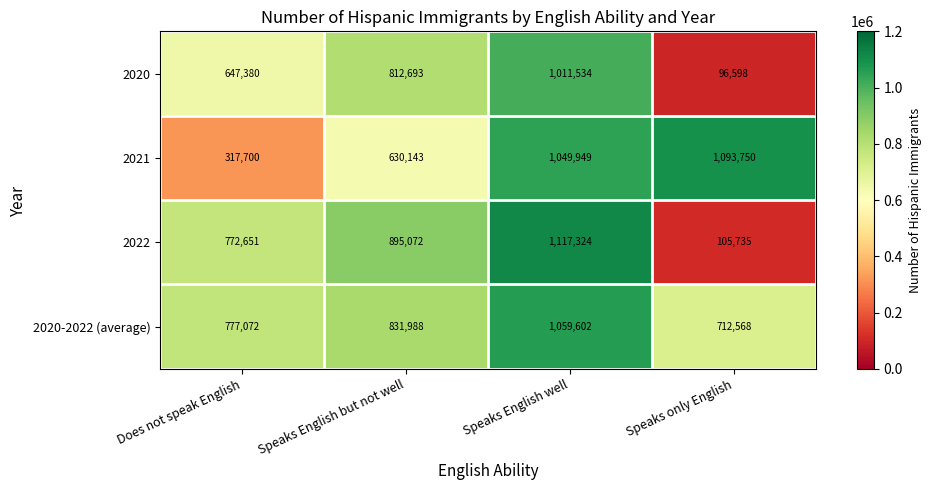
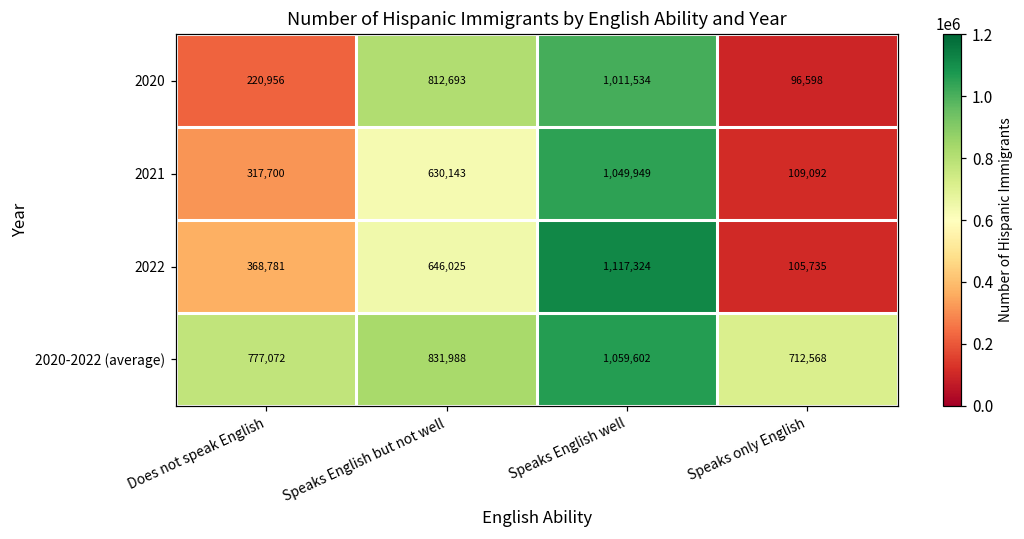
  {
    "2020": {
-     "Does not speak English": "647,380",
+     "Does not speak English": "220,956",
      "Speaks English but not well": "812,693",
      "Speaks English well": "1,011,534",
      "Speaks only English": "96,598"
    },
    "2021": {
      "Does not speak English": "317,700",
      "Speaks English but not well": "630,143",
      "Speaks English well": "1,049,949",
-     "Speaks only English": "1,093,750"
+     "Speaks only English": "109,092"
    },
    "2022": {
-     "Does not speak English": "772,651",
-     "Speaks English but not well": "895,072",
+     "Does not speak English": "368,781",
+     "Speaks English but not well": "646,025",
      "Speaks English well": "1,117,324",
      "Speaks only English": "105,735"
    },
    "2020-2022 (average)": {
      "Does not speak English": "777,072",
      "Speaks English but not well": "831,988",
      "Speaks English well": "1,059,602",
      "Speaks only English": "712,568"
    }
  }
